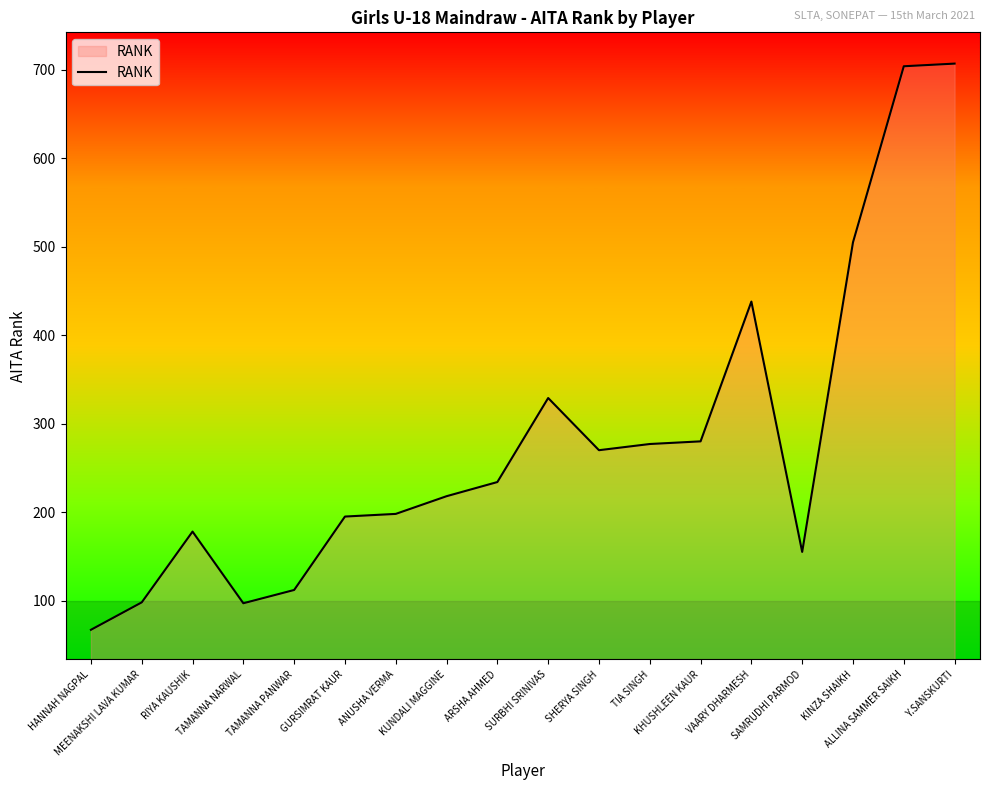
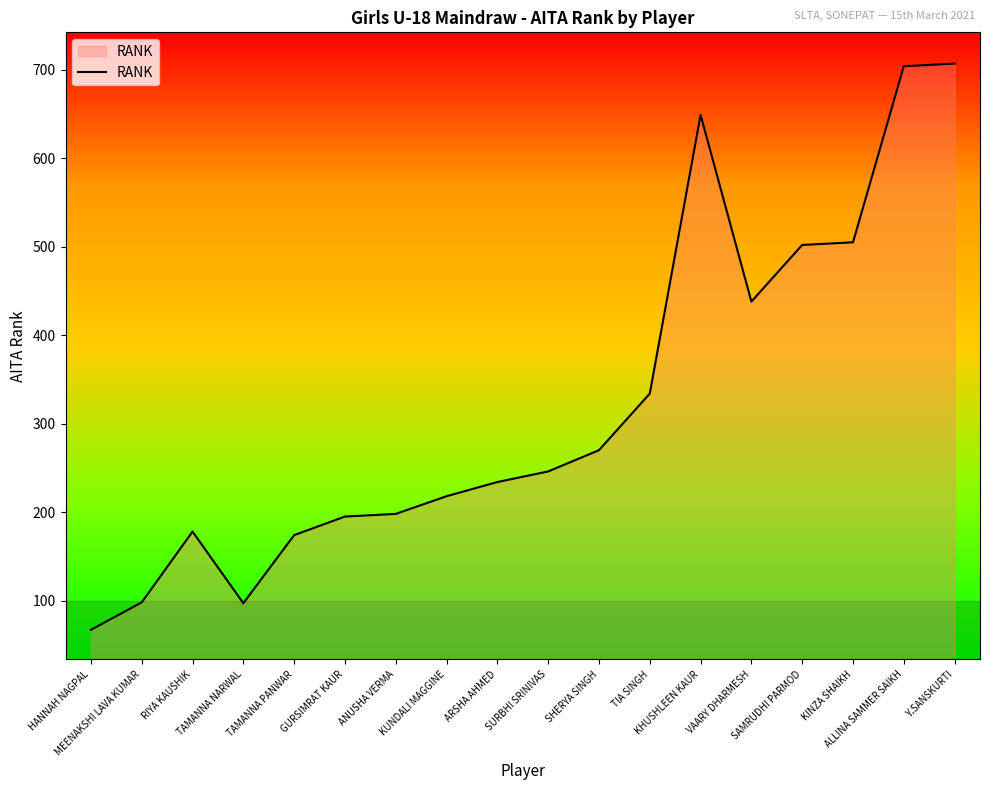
  {
    "HANNAH NAGPAL": 70,
    "MEENAKSHI LAVA KUMAR": 100,
    "RIYA KAUSHIK": 180,
    "TAMANNA NARWAL": 100,
-   "TAMANNA PANWAR": 110,
+   "TAMANNA PANWAR": 170,
    "GURSIMRAT KAUR": 200,
    "ANUSHA VERMA": 200,
    "KUNDALI MAGGINE": 220,
    "ARSHA AHMED": 230,
-   "SURBHI SRINIVAS": 330,
+   "SURBHI SRINIVAS": 250,
    "SHERYA SINGH": 270,
-   "TIA SINGH": 280,
-   "KHUSHLEEN KAUR": 280,
+   "TIA SINGH": 330,
+   "KHUSHLEEN KAUR": 650,
    "VAARY DHARMESH": 440,
-   "SAMRUDHI PARMOD": 160,
+   "SAMRUDHI PARMOD": 500,
    "KINZA SHAIKH": 510,
    "ALLINA SAMMER SAIKH": 700,
    "Y.SANSKURTI": 710
  }
